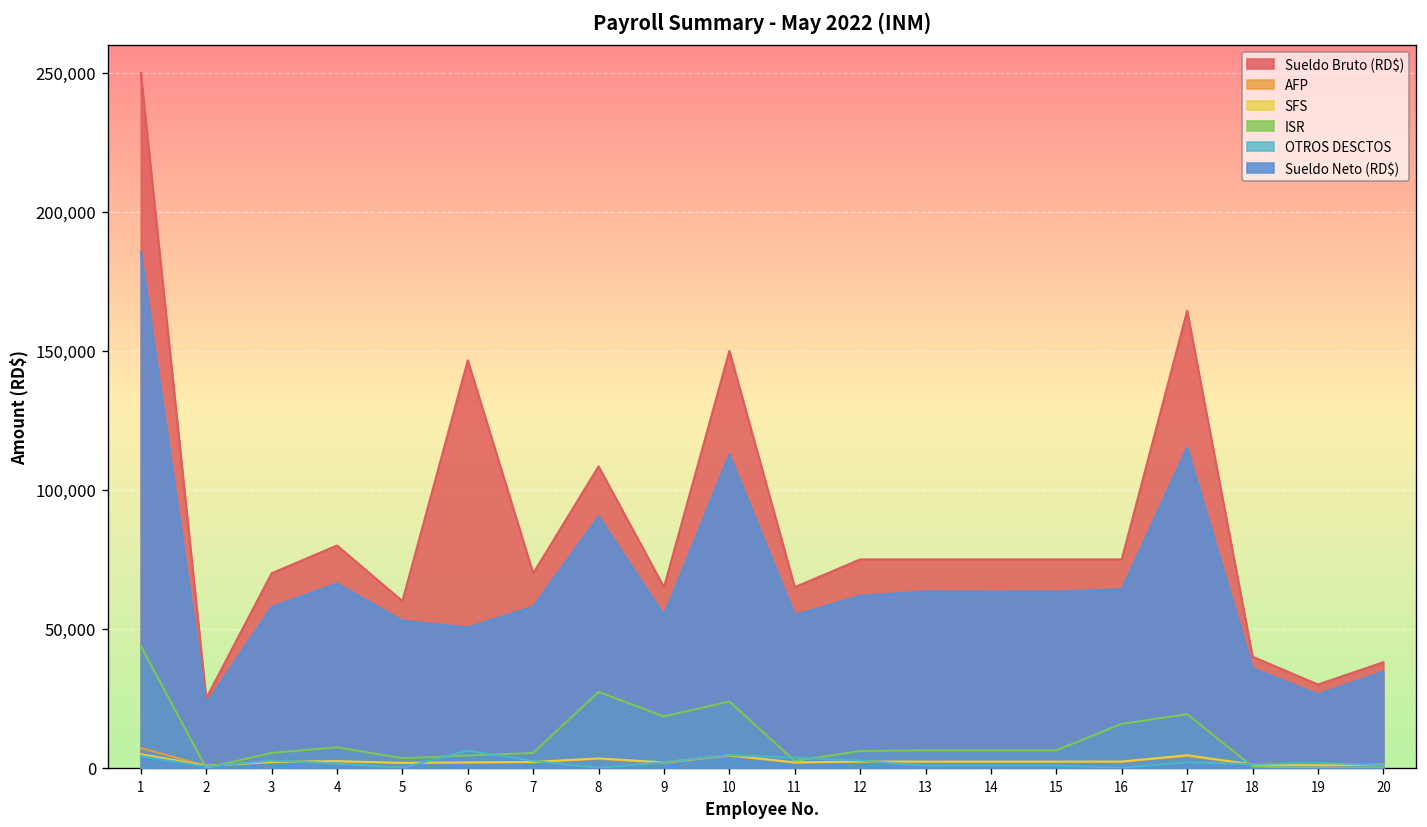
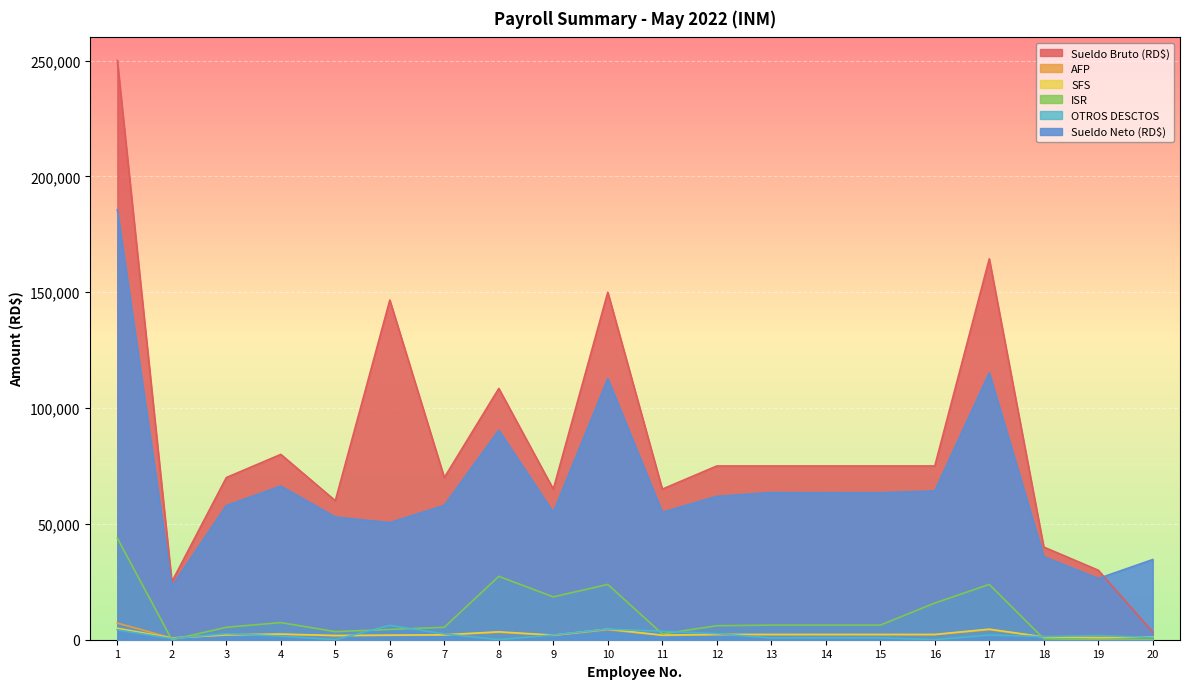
  {
    "Sueldo Bruto (RD$)": {
      "1": "250,000",
      "2": "25,000",
      "3": "70,000",
      "4": "80,000",
      "5": "60,000",
      "6": "147,000",
      "7": "70,000",
      "8": "108,000",
      "9": "65,000",
      "10": "150,000",
      "11": "65,000",
      "12": "75,000",
      "13": "75,000",
      "14": "75,000",
      "15": "75,000",
      "16": "75,000",
      "17": "164,000",
      "18": "40,000",
      "19": "30,000",
-     "20": "38,000"
+     "20": "3,000"
    },
    "ISR": {
      "1": "44,000",
      "3": "5,000",
      "4": "7,000",
      "5": "3,000",
      "6": "4,000",
      "7": "5,000",
      "8": "27,000",
      "9": "19,000",
      "10": "24,000",
      "12": "6,000",
      "13": "6,000",
      "14": "6,000",
      "15": "6,000",
      "16": "16,000",
-     "17": "19,000"
+     "17": "24,000"
    }
  }
